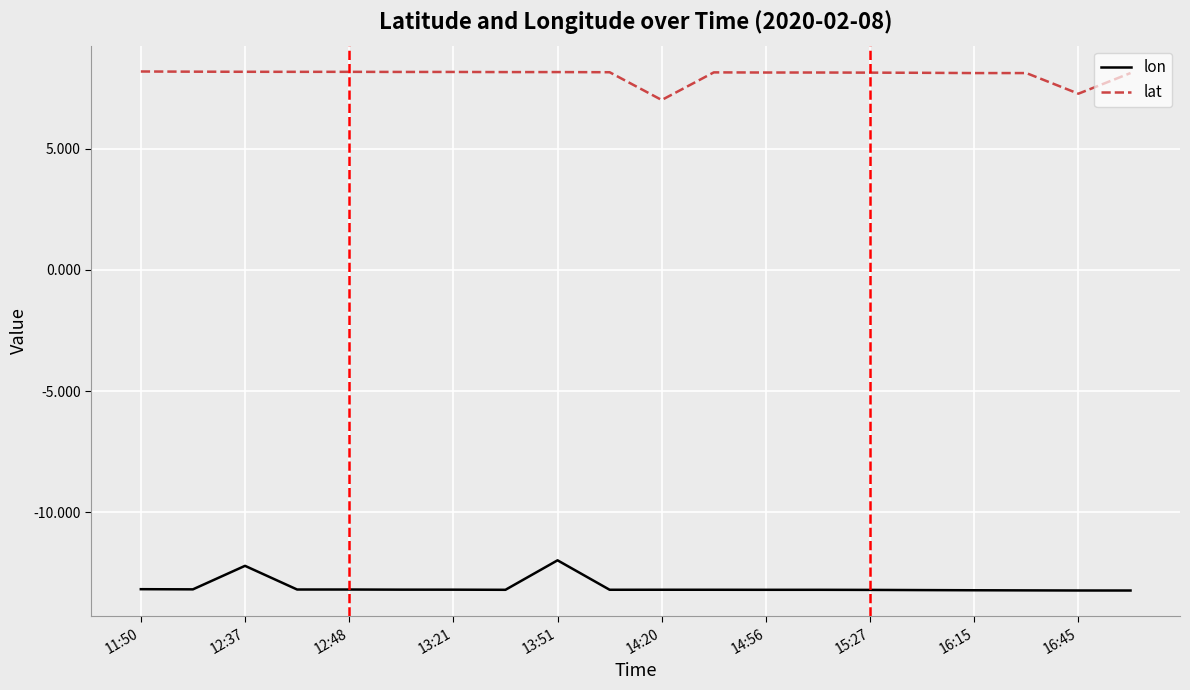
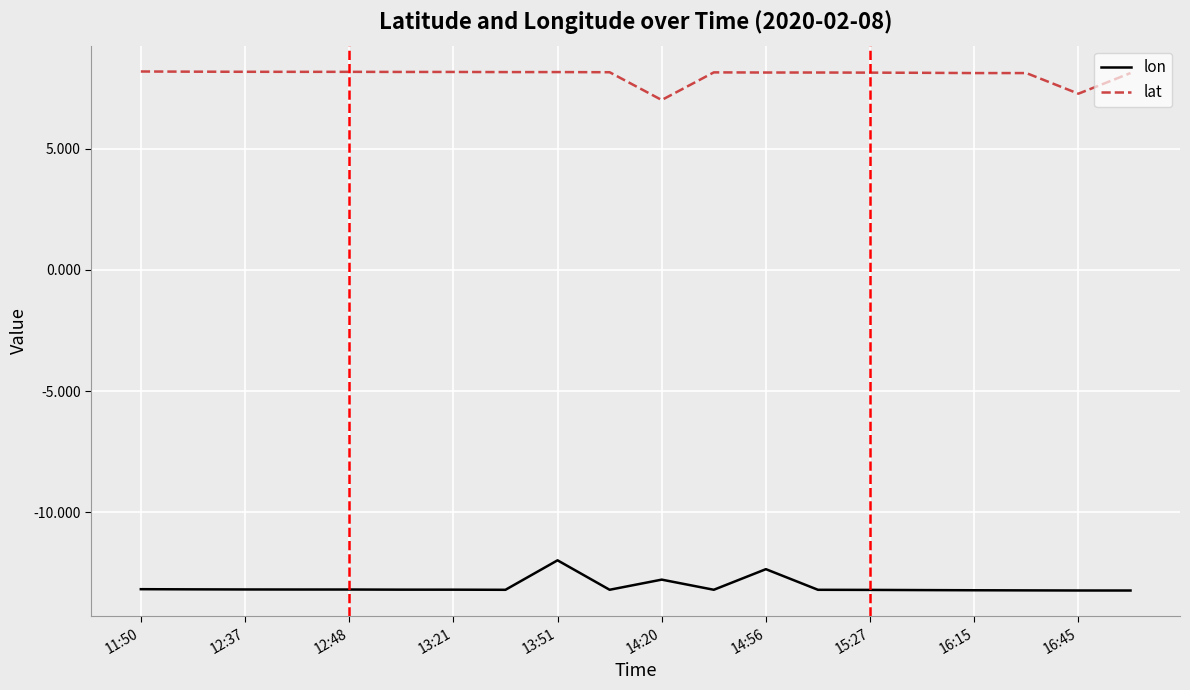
  {
    "lon": {
      "11:50": -13.2,
-     "12:37": -12.2,
+     "12:37": -13.2,
      "12:48": -13.2,
      "13:21": -13.2,
      "13:51": -12.0,
-     "14:20": -13.2,
-     "14:56": -13.2,
+     "14:20": -12.8,
+     "14:56": -12.3,
      "15:27": -13.2,
      "16:15": -13.2,
      "16:45": -13.2
    },
    "lat": {
      "11:50": 8.2,
      "12:37": 8.2,
      "12:48": 8.2,
      "13:21": 8.2,
      "13:51": 8.2,
      "14:20": 7.0,
      "14:56": 8.1,
      "15:27": 8.1,
      "16:15": 8.1,
      "16:45": 7.3
    }
  }
